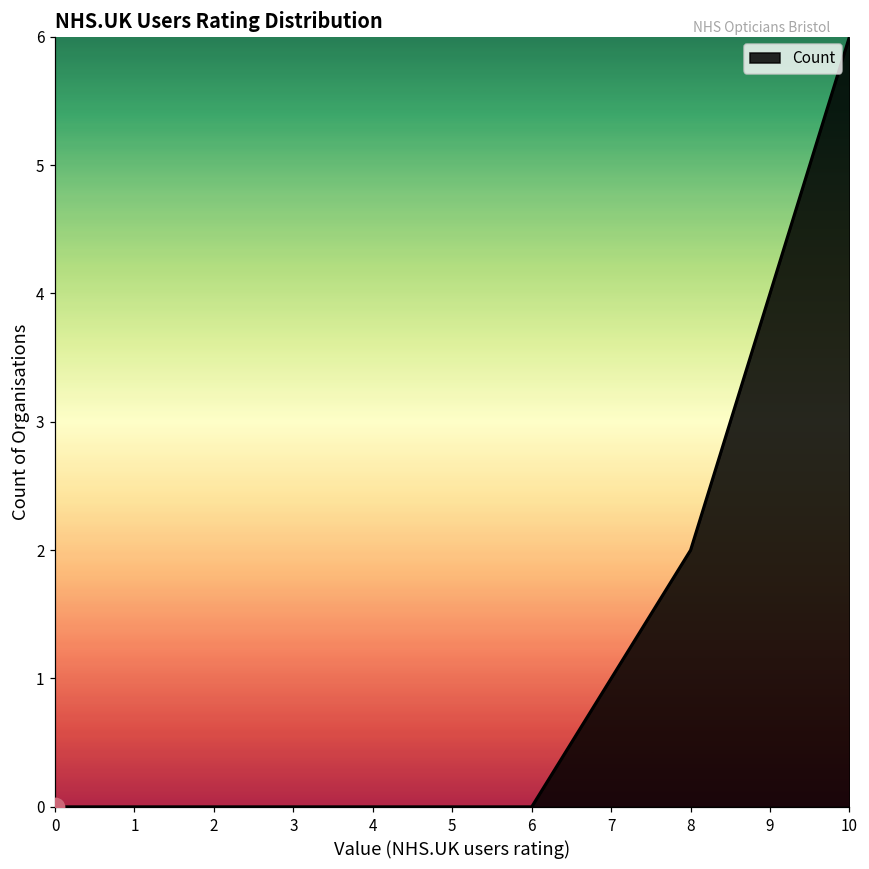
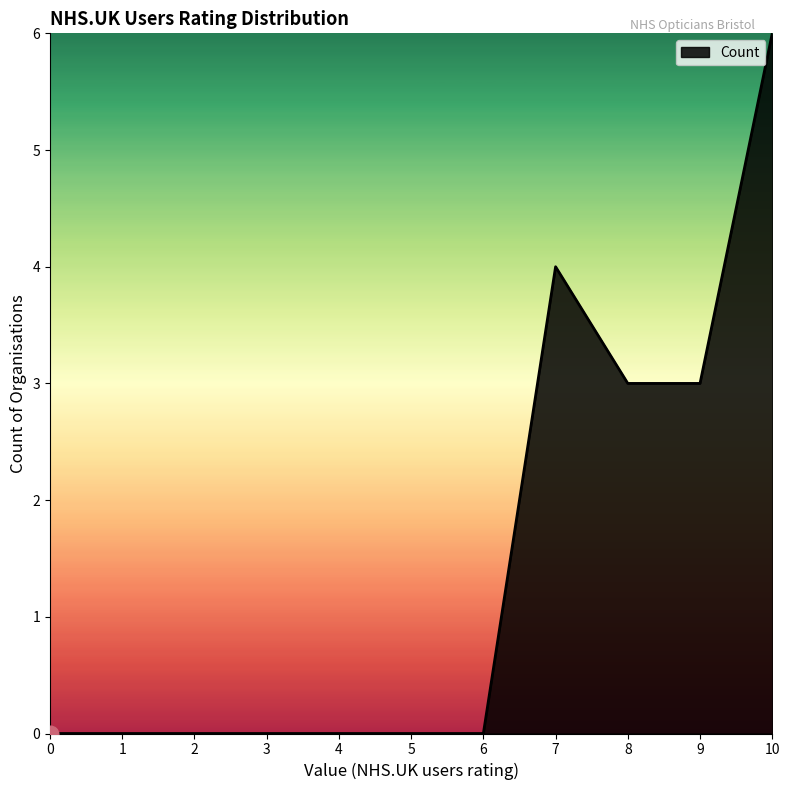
  {
    "Count": {
      "1": 0,
      "2": 0,
      "3": 0,
      "4": 0,
      "5": 0,
      "6": 0,
-     "7": 1,
-     "8": 2,
-     "9": 4,
+     "7": 4,
+     "8": 3,
+     "9": 3,
      "10": 6
    }
  }
